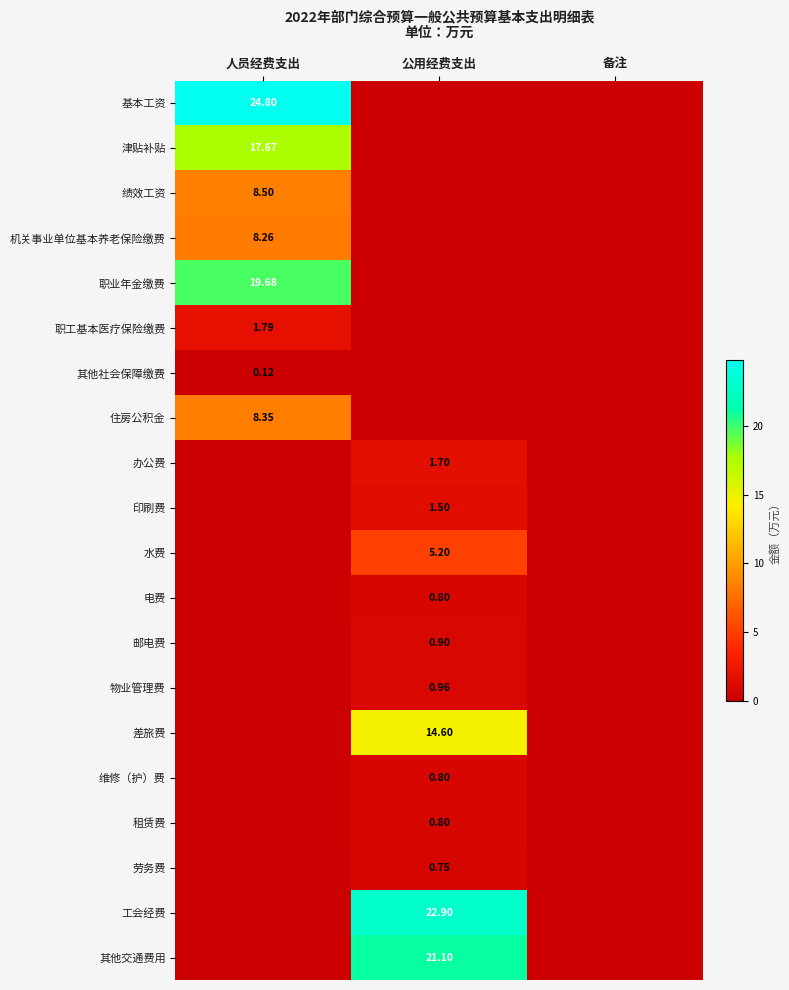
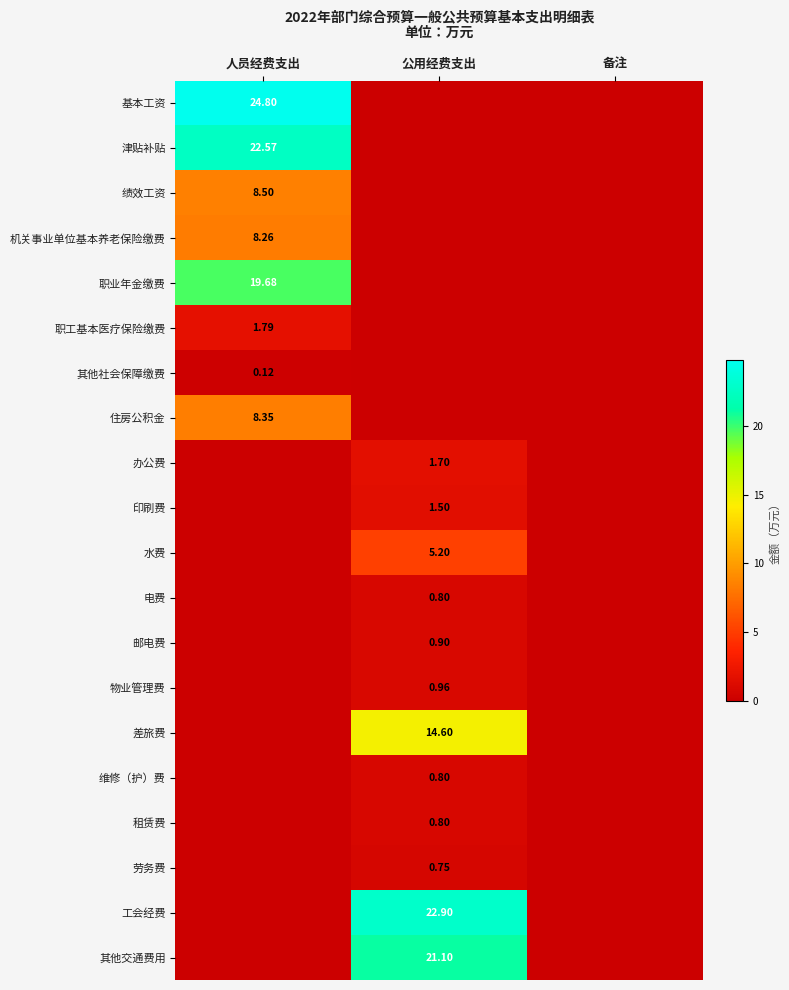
  {
    "基本工资": {
      "人员经费支出": 24.80
    },
    "津贴补贴": {
-     "人员经费支出": 17.67
+     "人员经费支出": 22.57
    },
    "绩效工资": {
      "人员经费支出": 8.50
    },
    "机关事业单位基本养老保险缴费": {
      "人员经费支出": 8.26
    },
    "职业年金缴费": {
      "人员经费支出": 19.68
    },
    "职工基本医疗保险缴费": {
      "人员经费支出": 1.79
    },
    "其他社会保障缴费": {
      "人员经费支出": 0.12
    },
    "住房公积金": {
      "人员经费支出": 8.35
    },
    "办公费": {
      "公用经费支出": 1.70
    },
    "印刷费": {
      "公用经费支出": 1.50
    },
    "水费": {
      "公用经费支出": 5.20
    },
    "电费": {
      "公用经费支出": 0.80
    },
    "邮电费": {
      "公用经费支出": 0.90
    },
    "物业管理费": {
      "公用经费支出": 0.96
    },
    "差旅费": {
      "公用经费支出": 14.60
    },
    "维修（护）费": {
      "公用经费支出": 0.80
    },
    "租赁费": {
      "公用经费支出": 0.80
    },
    "劳务费": {
      "公用经费支出": 0.75
    },
    "工会经费": {
      "公用经费支出": 22.90
    },
    "其他交通费用": {
      "公用经费支出": 21.10
    }
  }
